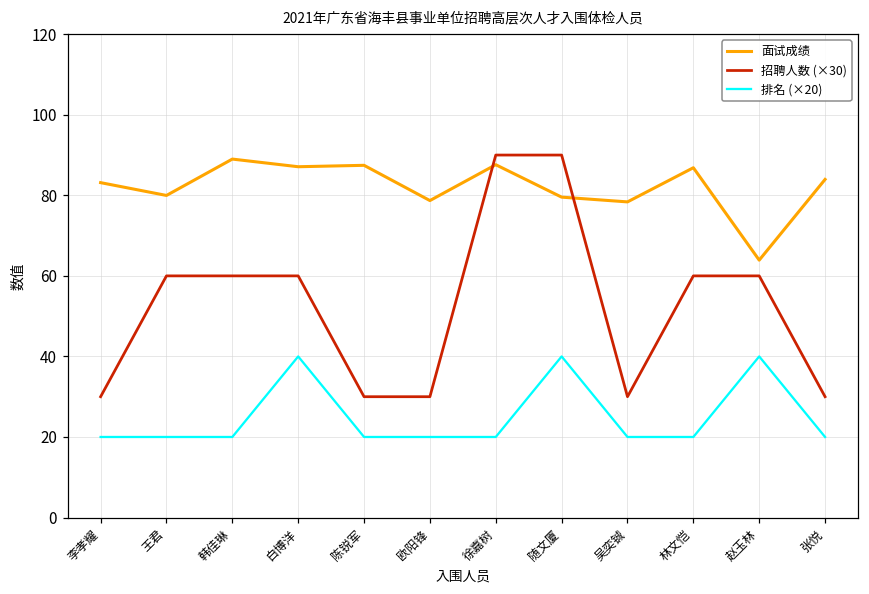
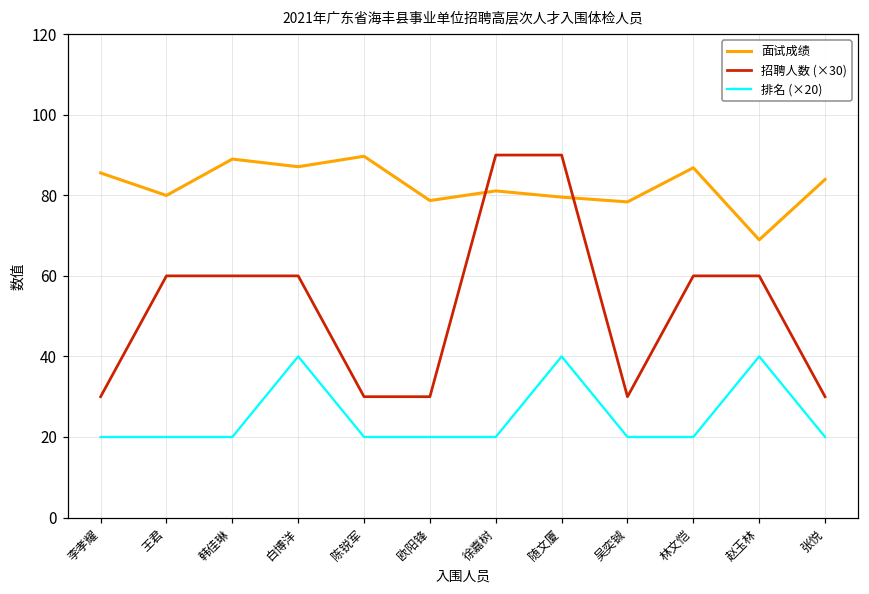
  {
    "面试成绩": {
-     "李孝耀": 83,
+     "李孝耀": 86,
      "王君": 80,
      "韩佳琳": 89,
      "白博洋": 87,
-     "陈锐军": 87,
+     "陈锐军": 90,
      "欧阳锋": 79,
-     "徐嘉树": 88,
+     "徐嘉树": 81,
      "随文厦": 80,
      "吴奕铖": 78,
      "林文恺": 87,
-     "赵玉林": 64,
+     "赵玉林": 69,
      "张悦": 84
    },
    "招聘人数 (×30)": {
      "李孝耀": 30,
      "王君": 60,
      "韩佳琳": 60,
      "白博洋": 60,
      "陈锐军": 30,
      "欧阳锋": 30,
      "徐嘉树": 90,
      "随文厦": 90,
      "吴奕铖": 30,
      "林文恺": 60,
      "赵玉林": 60,
      "张悦": 30
    },
    "排名 (×20)": {
      "李孝耀": 20,
      "王君": 20,
      "韩佳琳": 20,
      "白博洋": 40,
      "陈锐军": 20,
      "欧阳锋": 20,
      "徐嘉树": 20,
      "随文厦": 40,
      "吴奕铖": 20,
      "林文恺": 20,
      "赵玉林": 40,
      "张悦": 20
    }
  }
